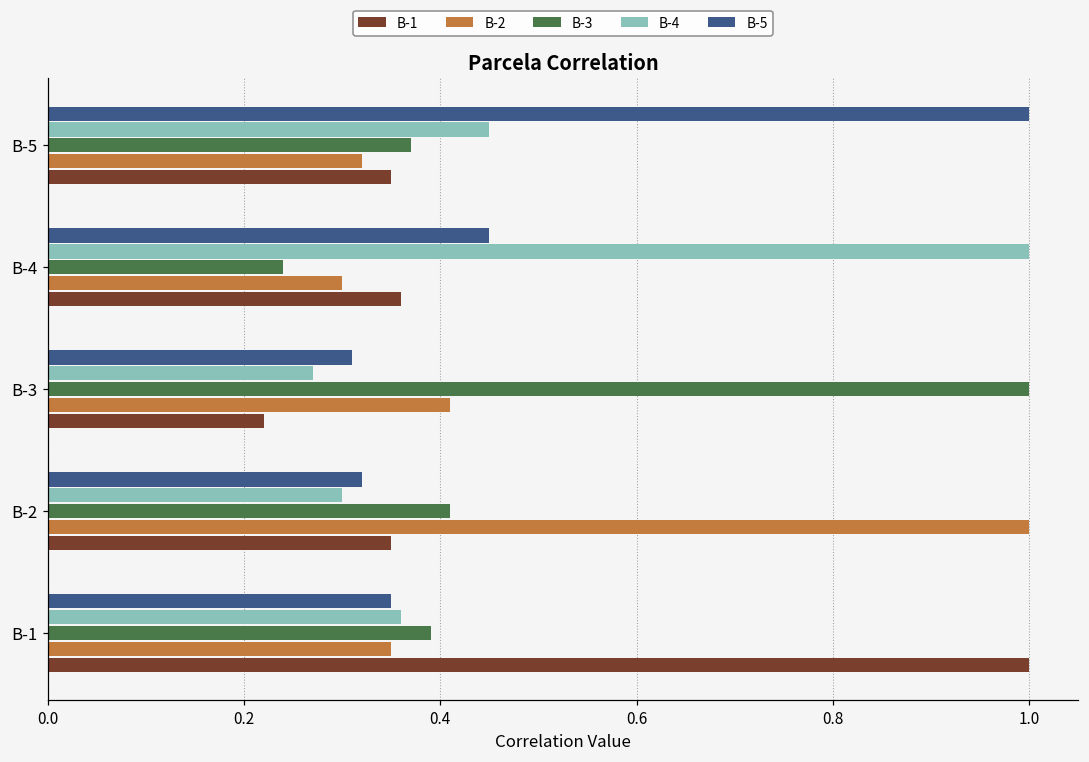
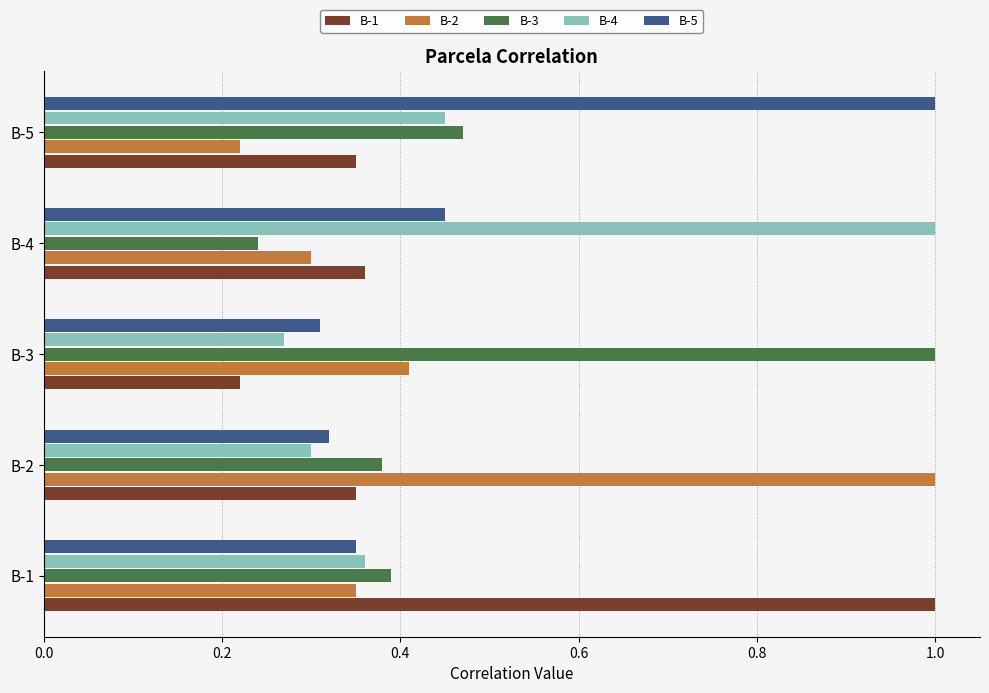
  {
    "B-1": {
      "B-5": 0.35,
      "B-4": 0.36,
      "B-3": 0.22,
      "B-2": 0.35,
      "B-1": 1.00
    },
    "B-2": {
-     "B-5": 0.32,
+     "B-5": 0.22,
      "B-4": 0.30,
      "B-3": 0.41,
      "B-2": 1.00,
      "B-1": 0.35
    },
    "B-3": {
-     "B-5": 0.37,
+     "B-5": 0.47,
      "B-4": 0.24,
      "B-3": 1.00,
-     "B-2": 0.41,
+     "B-2": 0.38,
      "B-1": 0.39
    },
    "B-4": {
      "B-5": 0.45,
      "B-4": 1.00,
      "B-3": 0.27,
      "B-2": 0.30,
      "B-1": 0.36
    },
    "B-5": {
      "B-5": 1.00,
      "B-4": 0.45,
      "B-3": 0.31,
      "B-2": 0.32,
      "B-1": 0.35
    }
  }
